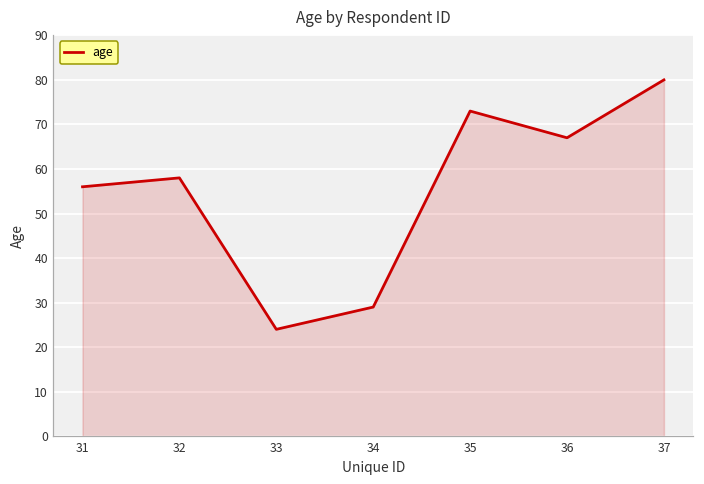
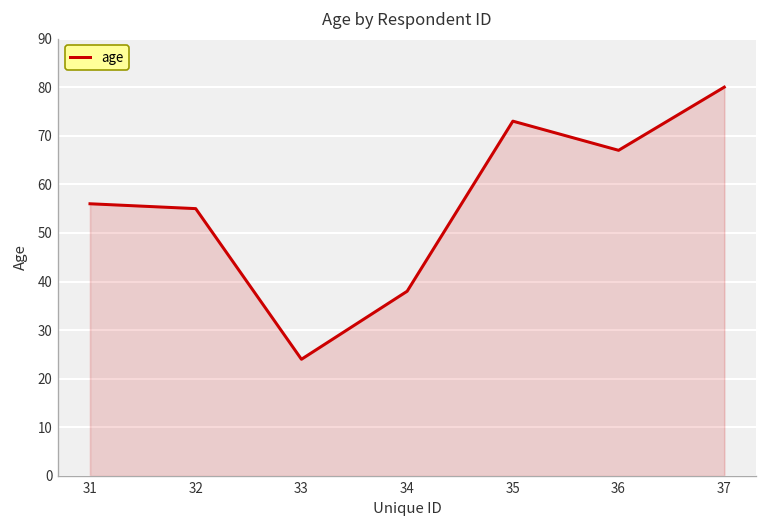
  {
    "31": 56,
-   "32": 58,
+   "32": 55,
    "33": 24,
-   "34": 29,
+   "34": 38,
    "35": 73,
    "36": 67,
    "37": 80
  }
